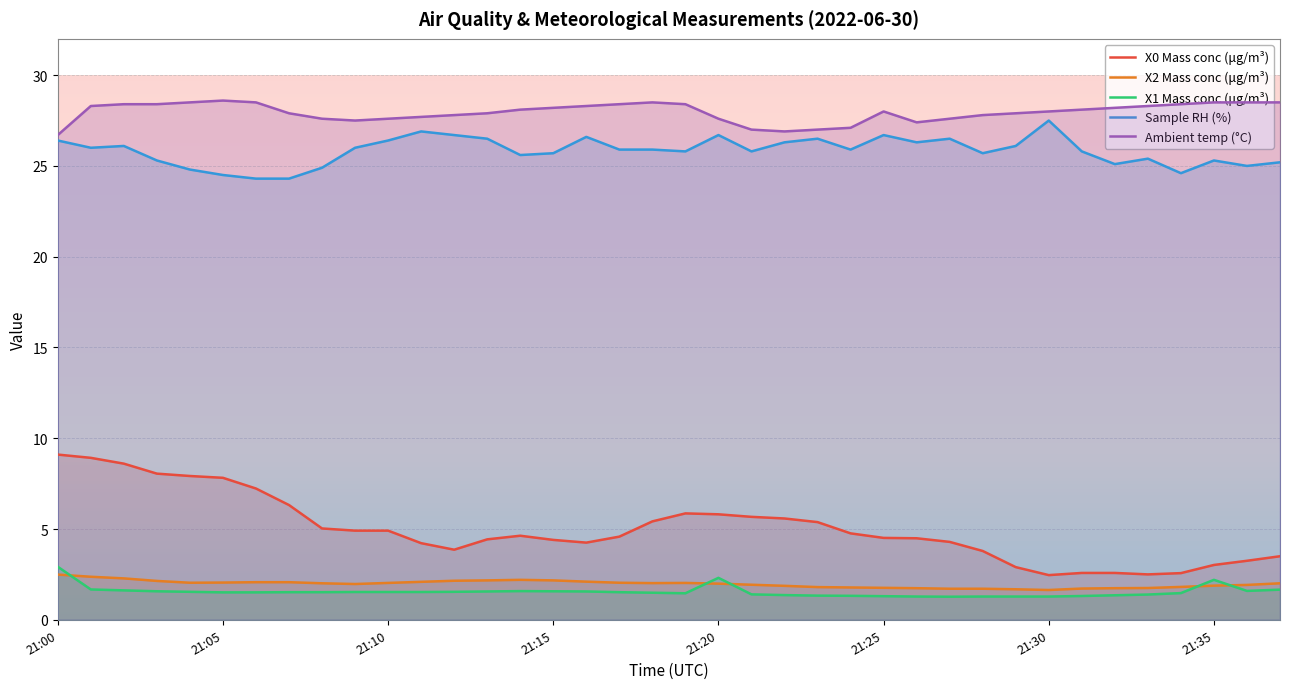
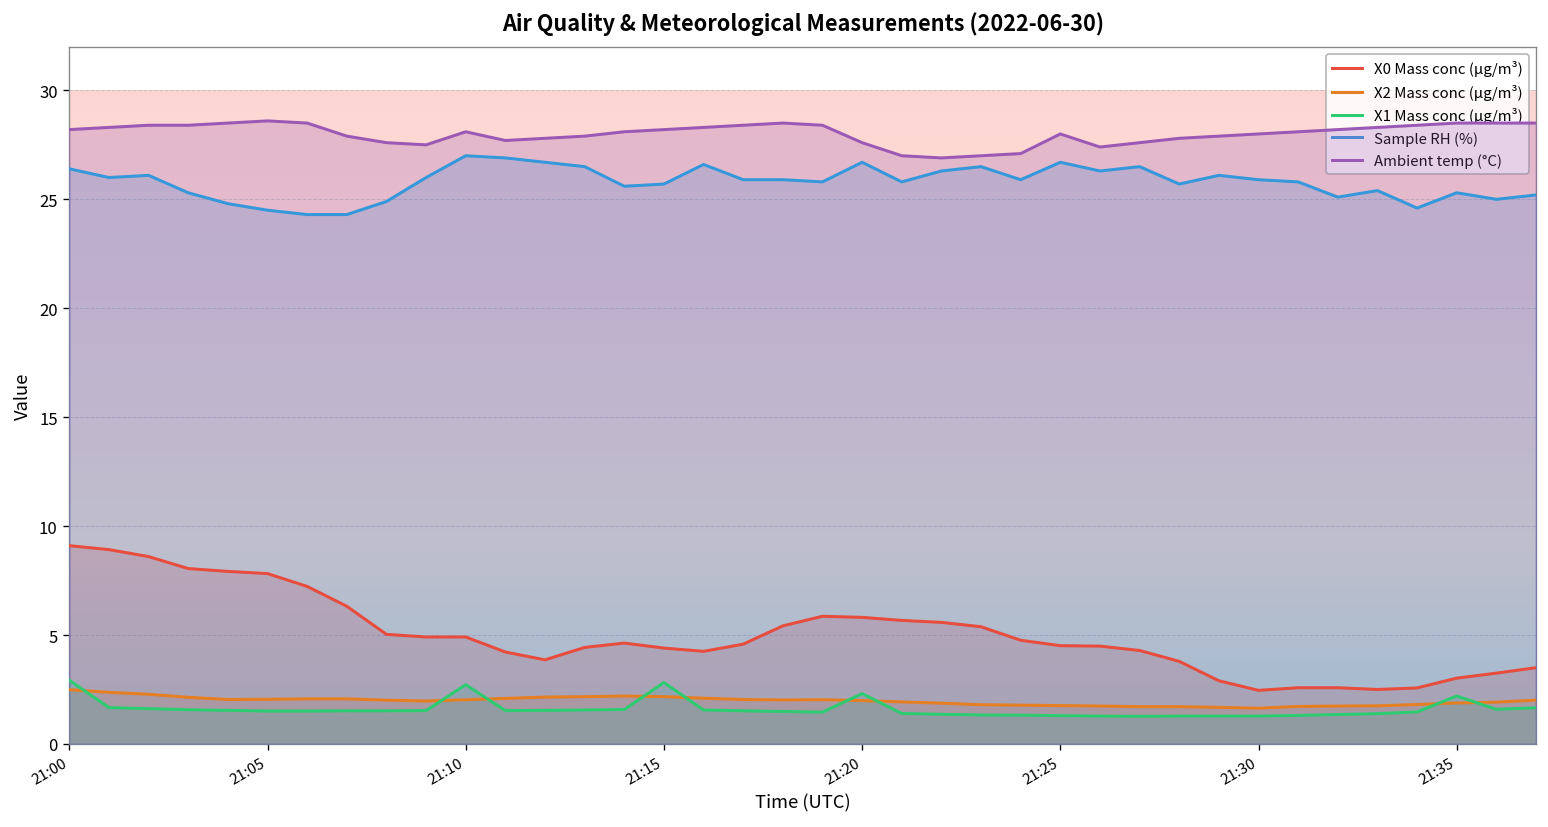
  {
    "X1 Mass conc (μg/m³)": {
      "21:00": 2.9,
      "21:05": 1.5,
-     "21:10": 1.5,
-     "21:15": 1.6,
+     "21:10": 2.7,
+     "21:15": 2.8,
      "21:20": 2.3,
      "21:25": 1.3,
      "21:30": 1.3,
      "21:35": 2.2
    },
    "Sample RH (%)": {
      "21:00": 26.4,
      "21:05": 24.5,
-     "21:10": 26.4,
+     "21:10": 27.0,
      "21:15": 25.7,
      "21:20": 26.7,
      "21:25": 26.7,
-     "21:30": 27.5,
+     "21:30": 25.9,
      "21:35": 25.3
    },
    "Ambient temp (°C)": {
-     "21:00": 26.7,
+     "21:00": 28.2,
      "21:05": 28.6,
-     "21:10": 27.6,
+     "21:10": 28.1,
      "21:15": 28.2,
      "21:20": 27.6,
      "21:25": 28.0,
      "21:30": 28.0
    }
  }
